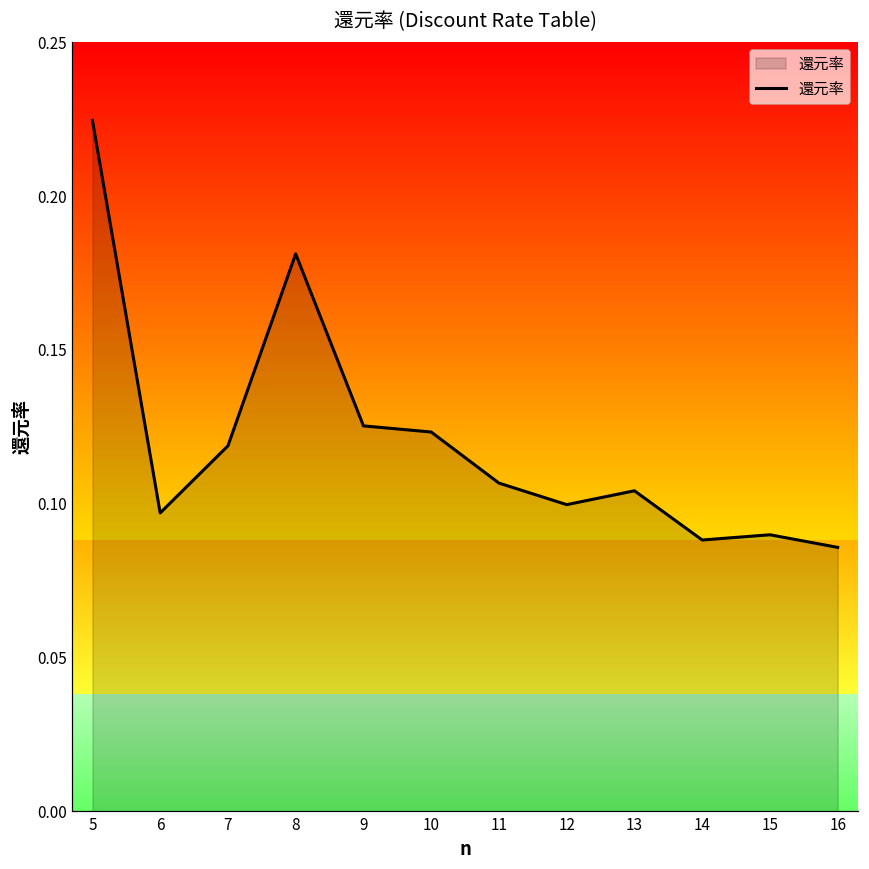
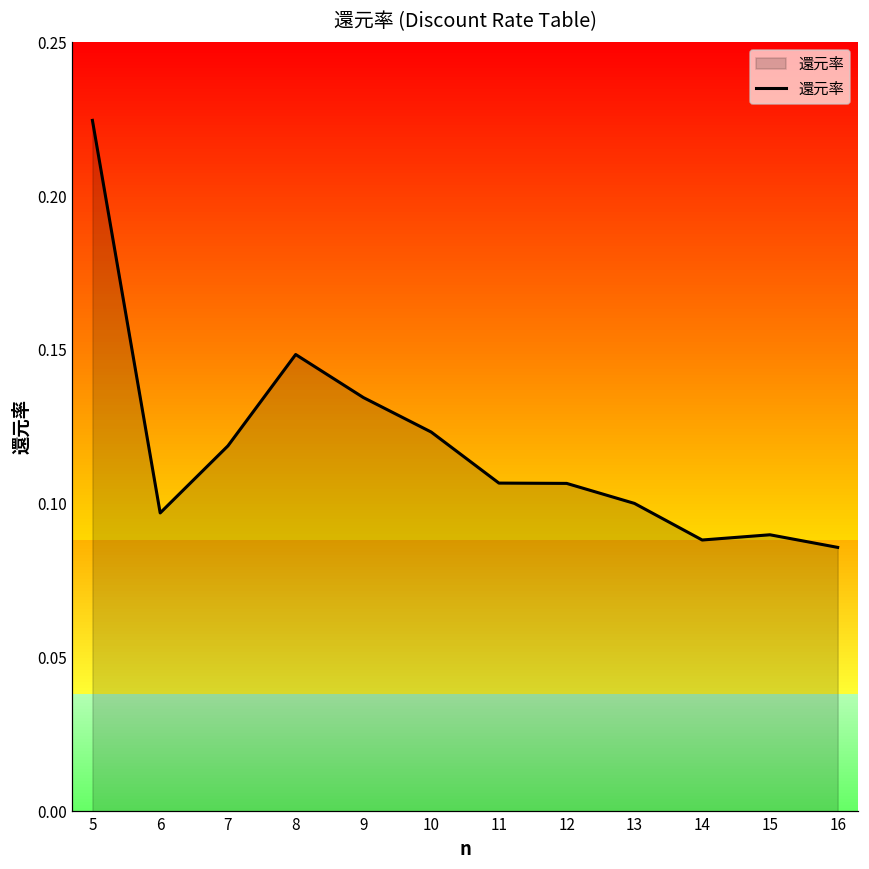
  {
    "5": 0.225,
    "6": 0.097,
    "7": 0.119,
-   "8": 0.181,
-   "9": 0.125,
+   "8": 0.149,
+   "9": 0.135,
    "10": 0.123,
    "11": 0.107,
-   "12": 0.100,
-   "13": 0.104,
+   "12": 0.107,
+   "13": 0.100,
    "14": 0.088,
    "15": 0.090,
    "16": 0.086
  }
